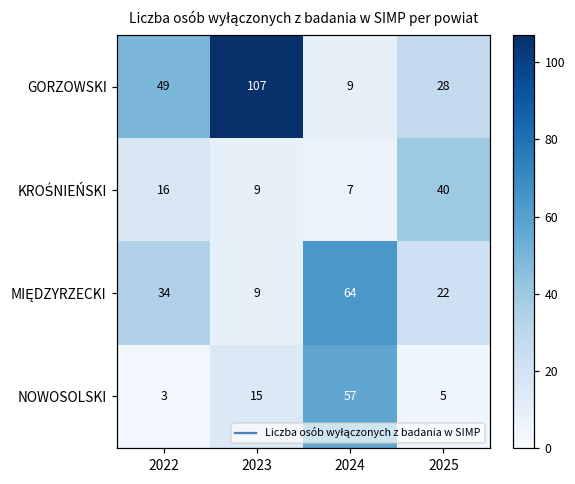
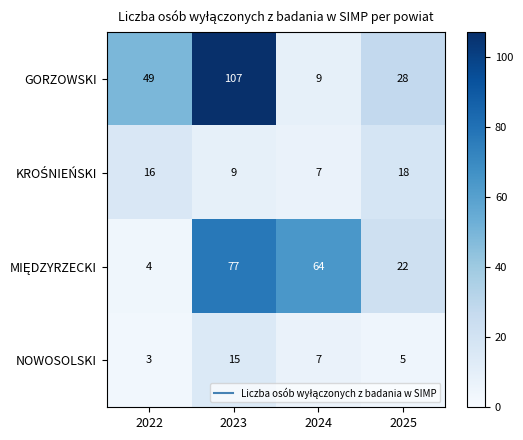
  {
    "GORZOWSKI": {
      "2022": 49,
      "2023": 107,
      "2024": 9,
      "2025": 28
    },
    "KROŚNIEŃSKI": {
      "2022": 16,
      "2023": 9,
      "2024": 7,
-     "2025": 40
+     "2025": 18
    },
    "MIĘDZYRZECKI": {
-     "2022": 34,
-     "2023": 9,
+     "2022": 4,
+     "2023": 77,
      "2024": 64,
      "2025": 22
    },
    "NOWOSOLSKI": {
      "2022": 3,
      "2023": 15,
-     "2024": 57,
+     "2024": 7,
      "2025": 5
    }
  }
